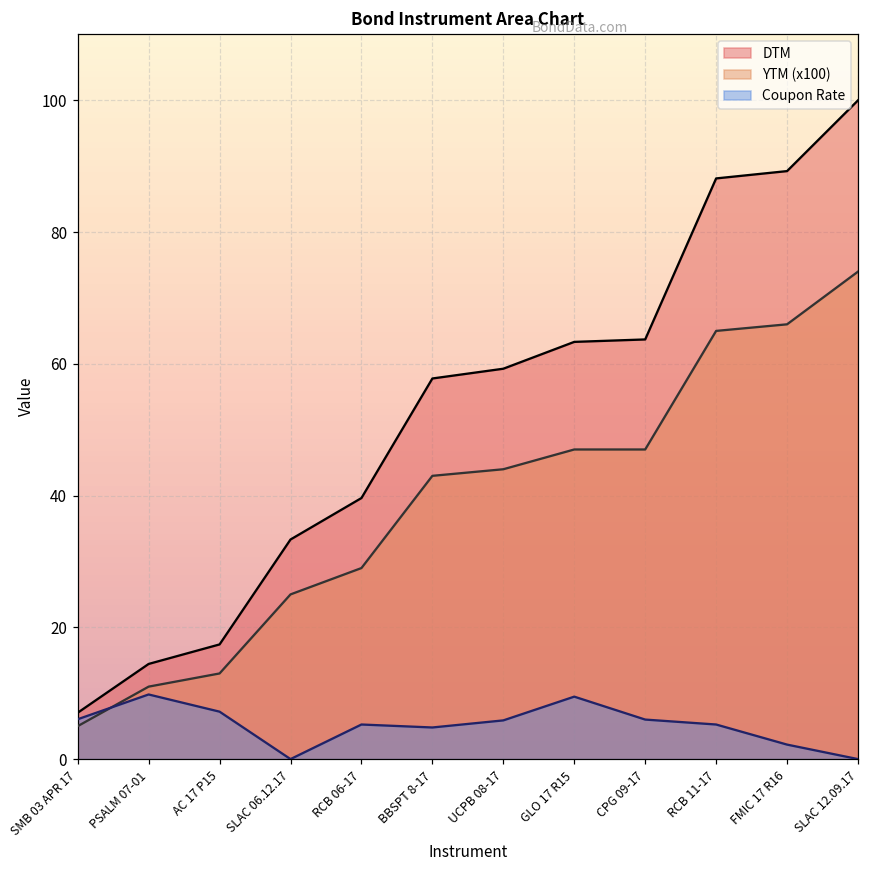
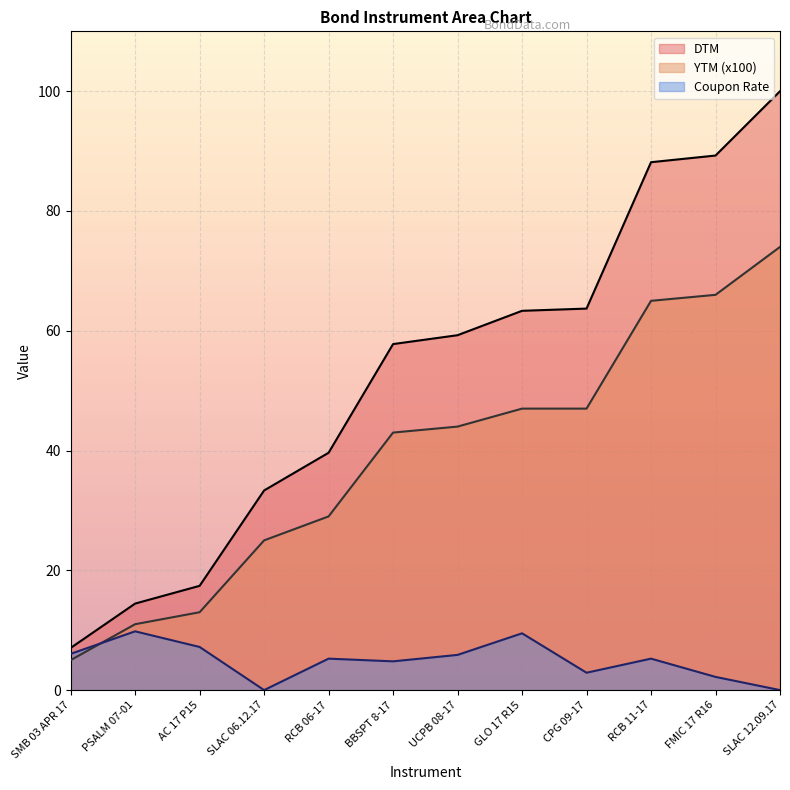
  {
    "Coupon Rate": {
      "SMB 03 APR 17": 6,
      "PSALM 07-01": 10,
      "AC 17 P15": 7,
      "SLAC 06.12.17": 0,
      "RCB 06-17": 5,
      "BBSPT 8-17": 5,
      "UCPB 08-17": 6,
      "GLO 17 R15": 9,
-     "CPG 09-17": 6,
+     "CPG 09-17": 3,
      "RCB 11-17": 5,
      "FMIC 17 R16": 2,
      "SLAC 12.09.17": 0
    }
  }
